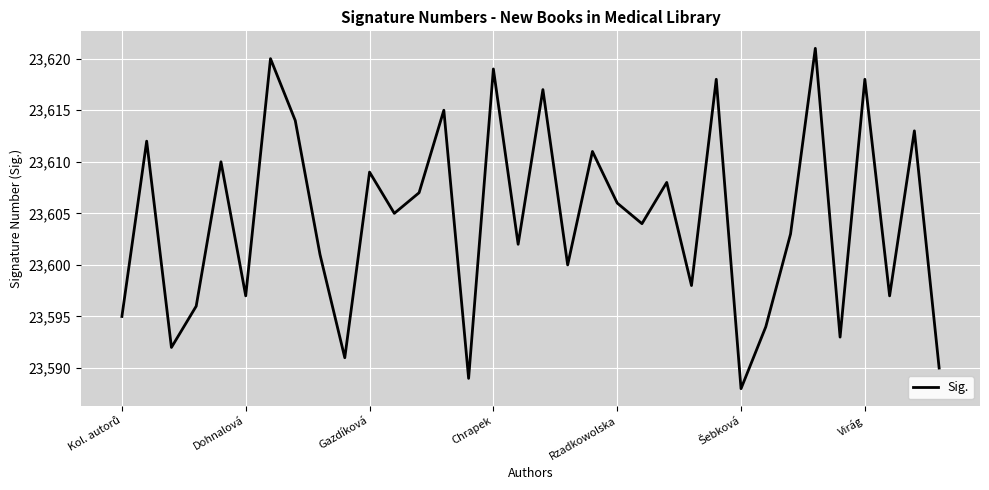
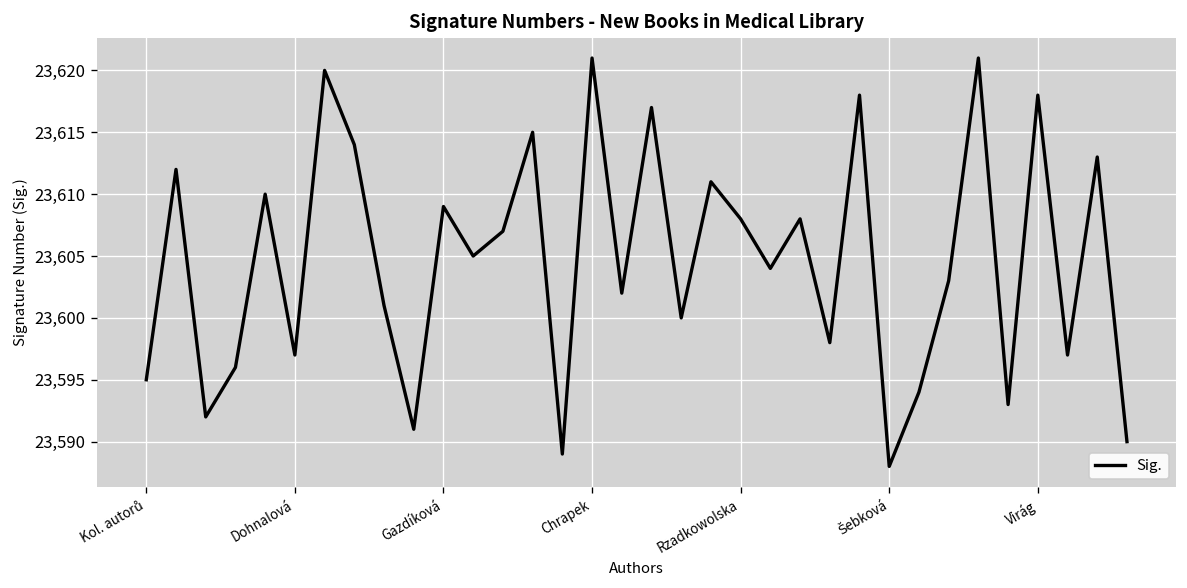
  {
    "Kol. autorů": "23,595",
    "Dohnalová": "23,597",
    "Gazdíková": "23,609",
-   "Chrapek": "23,619",
-   "Rzadkowolska": "23,606",
+   "Chrapek": "23,621",
+   "Rzadkowolska": "23,608",
    "Šebková": "23,588",
    "Virág": "23,618"
  }
